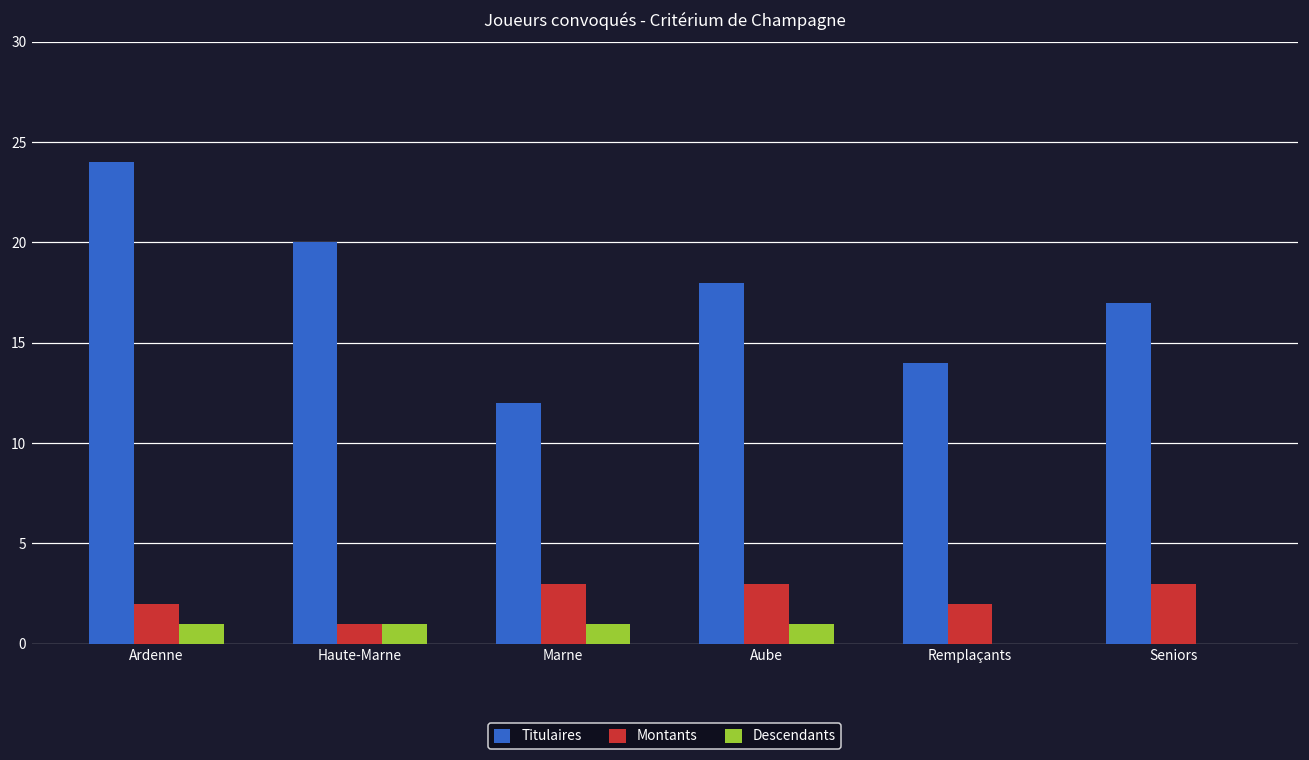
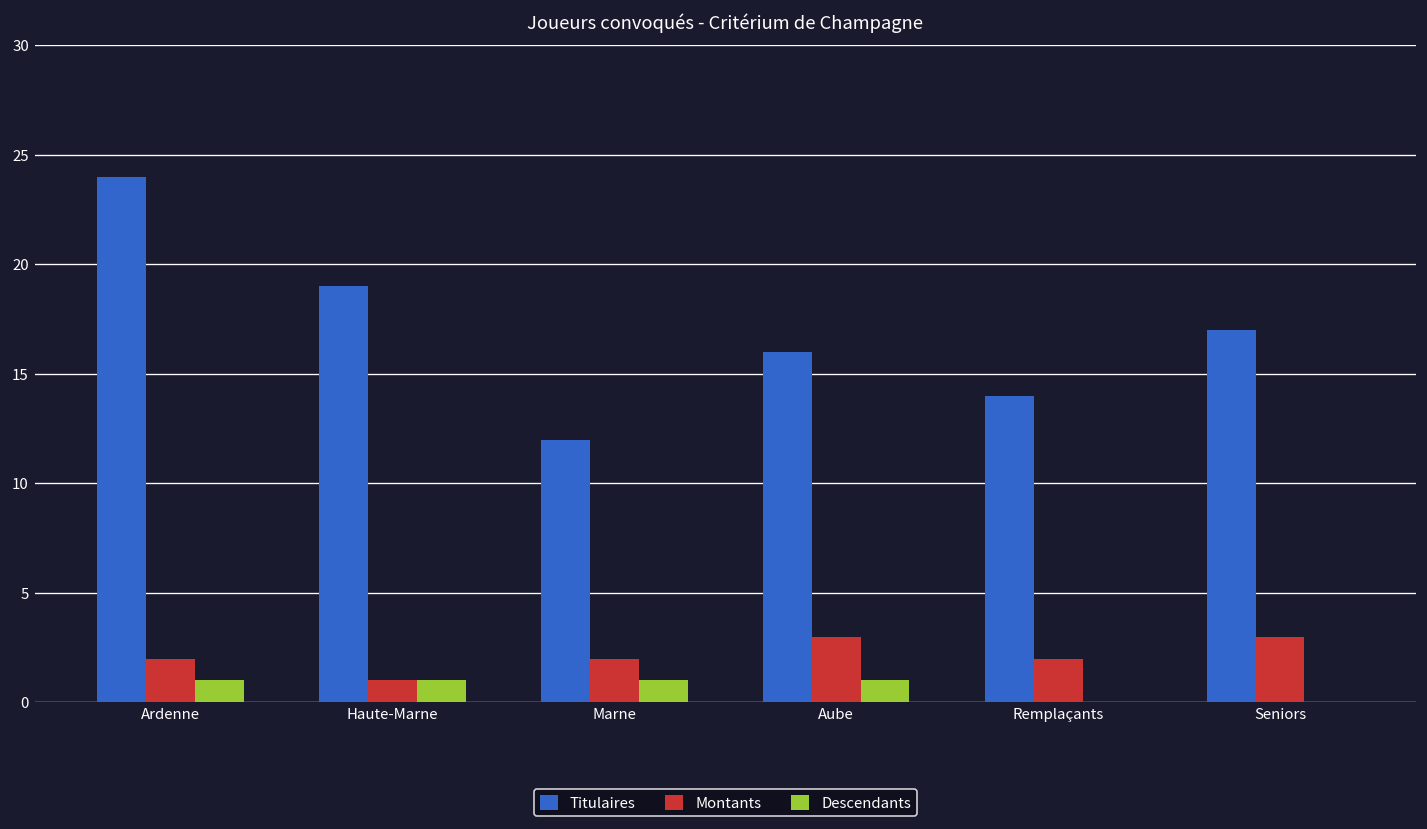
  {
    "Titulaires": {
      "Ardenne": 24,
-     "Haute-Marne": 20,
+     "Haute-Marne": 19,
      "Marne": 12,
-     "Aube": 18,
+     "Aube": 16,
      "Remplaçants": 14,
      "Seniors": 17
    },
    "Montants": {
      "Ardenne": 2,
      "Haute-Marne": 1,
-     "Marne": 3,
+     "Marne": 2,
      "Aube": 3,
      "Remplaçants": 2,
      "Seniors": 3
    },
    "Descendants": {
      "Ardenne": 1,
      "Haute-Marne": 1,
      "Marne": 1,
      "Aube": 1,
      "Remplaçants": 0,
      "Seniors": 0
    }
  }
